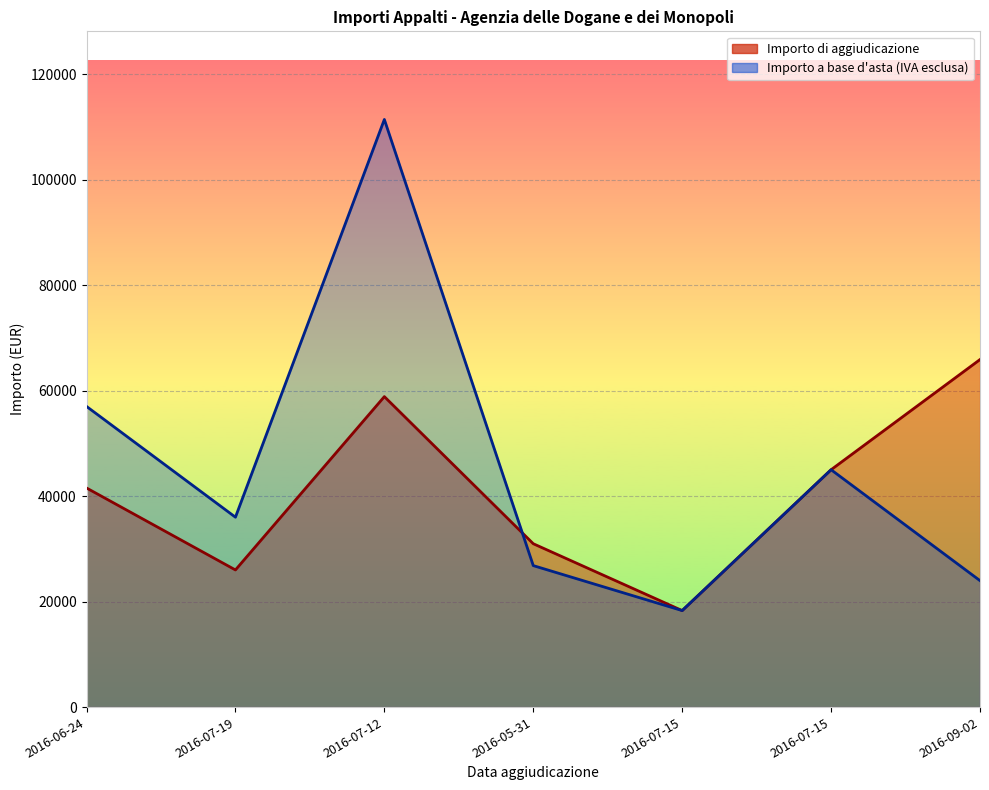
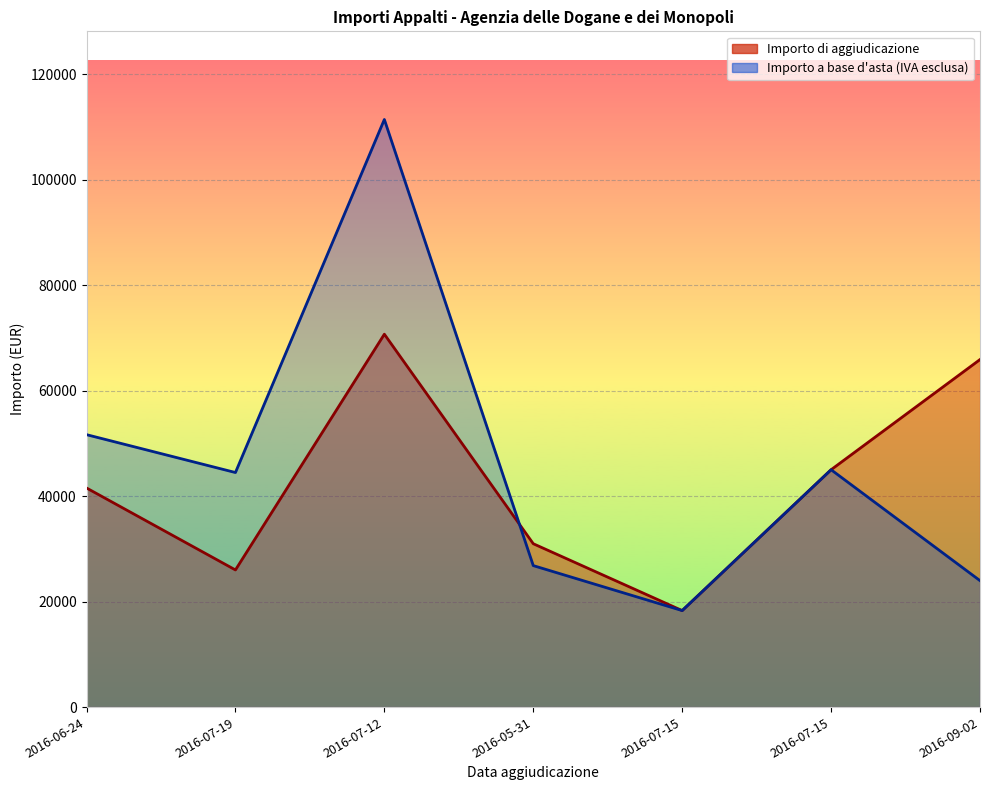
  {
    "Importo di aggiudicazione": {
      "2016-06-24": 42000,
      "2016-07-19": 26000,
-     "2016-07-12": 59000,
+     "2016-07-12": 71000,
      "2016-05-31": 31000,
      "2016-09-02": 66000
    },
    "Importo a base d'asta (IVA esclusa)": {
-     "2016-06-24": 57000,
-     "2016-07-19": 36000,
+     "2016-06-24": 52000,
+     "2016-07-19": 44000,
      "2016-07-12": 111000,
      "2016-05-31": 27000,
      "2016-09-02": 24000
    }
  }
